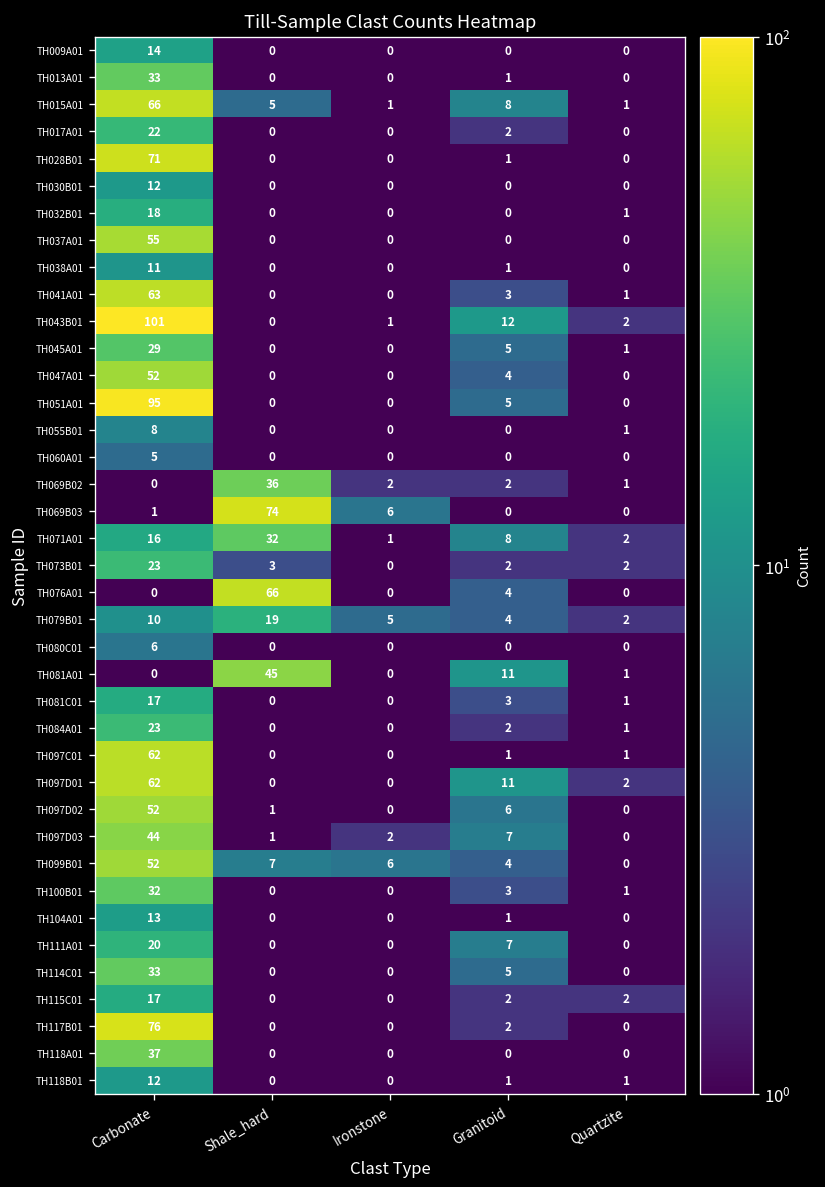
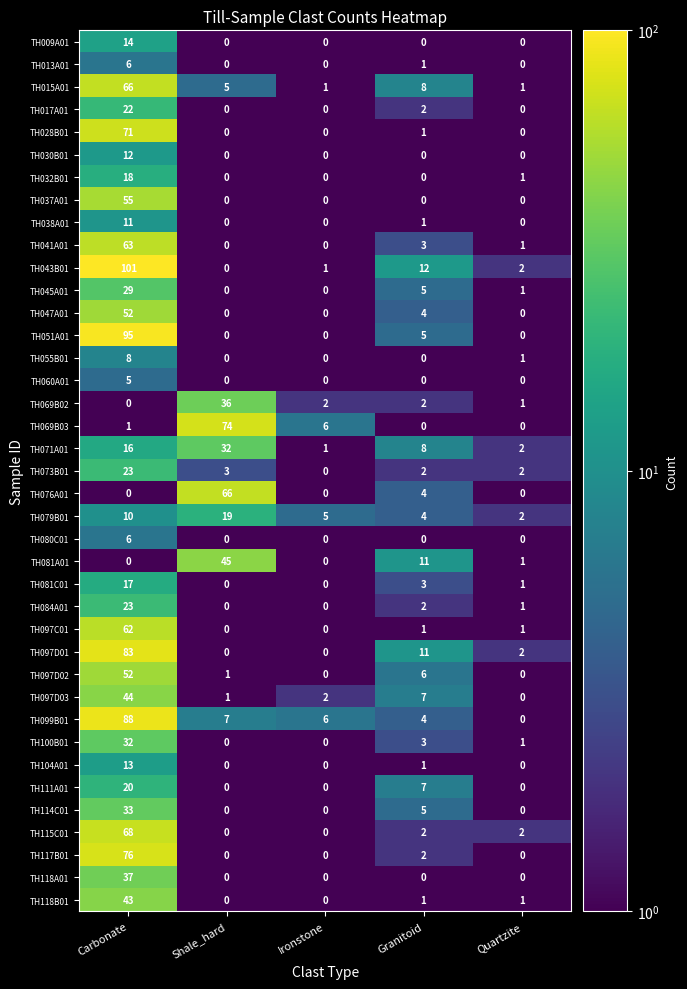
  {
    "TH009A01": {
      "Carbonate": 14,
      "Shale_hard": 0,
      "Ironstone": 0,
      "Granitoid": 0,
      "Quartzite": 0
    },
    "TH013A01": {
-     "Carbonate": 33,
+     "Carbonate": 6,
      "Shale_hard": 0,
      "Ironstone": 0,
      "Granitoid": 1,
      "Quartzite": 0
    },
    "TH015A01": {
      "Carbonate": 66,
      "Shale_hard": 5,
      "Ironstone": 1,
      "Granitoid": 8,
      "Quartzite": 1
    },
    "TH017A01": {
      "Carbonate": 22,
      "Shale_hard": 0,
      "Ironstone": 0,
      "Granitoid": 2,
      "Quartzite": 0
    },
    "TH028B01": {
      "Carbonate": 71,
      "Shale_hard": 0,
      "Ironstone": 0,
      "Granitoid": 1,
      "Quartzite": 0
    },
    "TH030B01": {
      "Carbonate": 12,
      "Shale_hard": 0,
      "Ironstone": 0,
      "Granitoid": 0,
      "Quartzite": 0
    },
    "TH032B01": {
      "Carbonate": 18,
      "Shale_hard": 0,
      "Ironstone": 0,
      "Granitoid": 0,
      "Quartzite": 1
    },
    "TH037A01": {
      "Carbonate": 55,
      "Shale_hard": 0,
      "Ironstone": 0,
      "Granitoid": 0,
      "Quartzite": 0
    },
    "TH038A01": {
      "Carbonate": 11,
      "Shale_hard": 0,
      "Ironstone": 0,
      "Granitoid": 1,
      "Quartzite": 0
    },
    "TH041A01": {
      "Carbonate": 63,
      "Shale_hard": 0,
      "Ironstone": 0,
      "Granitoid": 3,
      "Quartzite": 1
    },
    "TH043B01": {
      "Carbonate": 101,
      "Shale_hard": 0,
      "Ironstone": 1,
      "Granitoid": 12,
      "Quartzite": 2
    },
    "TH045A01": {
      "Carbonate": 29,
      "Shale_hard": 0,
      "Ironstone": 0,
      "Granitoid": 5,
      "Quartzite": 1
    },
    "TH047A01": {
      "Carbonate": 52,
      "Shale_hard": 0,
      "Ironstone": 0,
      "Granitoid": 4,
      "Quartzite": 0
    },
    "TH051A01": {
      "Carbonate": 95,
      "Shale_hard": 0,
      "Ironstone": 0,
      "Granitoid": 5,
      "Quartzite": 0
    },
    "TH055B01": {
      "Carbonate": 8,
      "Shale_hard": 0,
      "Ironstone": 0,
      "Granitoid": 0,
      "Quartzite": 1
    },
    "TH060A01": {
      "Carbonate": 5,
      "Shale_hard": 0,
      "Ironstone": 0,
      "Granitoid": 0,
      "Quartzite": 0
    },
    "TH069B02": {
      "Carbonate": 0,
      "Shale_hard": 36,
      "Ironstone": 2,
      "Granitoid": 2,
      "Quartzite": 1
    },
    "TH069B03": {
      "Carbonate": 1,
      "Shale_hard": 74,
      "Ironstone": 6,
      "Granitoid": 0,
      "Quartzite": 0
    },
    "TH071A01": {
      "Carbonate": 16,
      "Shale_hard": 32,
      "Ironstone": 1,
      "Granitoid": 8,
      "Quartzite": 2
    },
    "TH073B01": {
      "Carbonate": 23,
      "Shale_hard": 3,
      "Ironstone": 0,
      "Granitoid": 2,
      "Quartzite": 2
    },
    "TH076A01": {
      "Carbonate": 0,
      "Shale_hard": 66,
      "Ironstone": 0,
      "Granitoid": 4,
      "Quartzite": 0
    },
    "TH079B01": {
      "Carbonate": 10,
      "Shale_hard": 19,
      "Ironstone": 5,
      "Granitoid": 4,
      "Quartzite": 2
    },
    "TH080C01": {
      "Carbonate": 6,
      "Shale_hard": 0,
      "Ironstone": 0,
      "Granitoid": 0,
      "Quartzite": 0
    },
    "TH081A01": {
      "Carbonate": 0,
      "Shale_hard": 45,
      "Ironstone": 0,
      "Granitoid": 11,
      "Quartzite": 1
    },
    "TH081C01": {
      "Carbonate": 17,
      "Shale_hard": 0,
      "Ironstone": 0,
      "Granitoid": 3,
      "Quartzite": 1
    },
    "TH084A01": {
      "Carbonate": 23,
      "Shale_hard": 0,
      "Ironstone": 0,
      "Granitoid": 2,
      "Quartzite": 1
    },
    "TH097C01": {
      "Carbonate": 62,
      "Shale_hard": 0,
      "Ironstone": 0,
      "Granitoid": 1,
      "Quartzite": 1
    },
    "TH097D01": {
-     "Carbonate": 62,
+     "Carbonate": 83,
      "Shale_hard": 0,
      "Ironstone": 0,
      "Granitoid": 11,
      "Quartzite": 2
    },
    "TH097D02": {
      "Carbonate": 52,
      "Shale_hard": 1,
      "Ironstone": 0,
      "Granitoid": 6,
      "Quartzite": 0
    },
    "TH097D03": {
      "Carbonate": 44,
      "Shale_hard": 1,
      "Ironstone": 2,
      "Granitoid": 7,
      "Quartzite": 0
    },
    "TH099B01": {
-     "Carbonate": 52,
+     "Carbonate": 88,
      "Shale_hard": 7,
      "Ironstone": 6,
      "Granitoid": 4,
      "Quartzite": 0
    },
    "TH100B01": {
      "Carbonate": 32,
      "Shale_hard": 0,
      "Ironstone": 0,
      "Granitoid": 3,
      "Quartzite": 1
    },
    "TH104A01": {
      "Carbonate": 13,
      "Shale_hard": 0,
      "Ironstone": 0,
      "Granitoid": 1,
      "Quartzite": 0
    },
    "TH111A01": {
      "Carbonate": 20,
      "Shale_hard": 0,
      "Ironstone": 0,
      "Granitoid": 7,
      "Quartzite": 0
    },
    "TH114C01": {
      "Carbonate": 33,
      "Shale_hard": 0,
      "Ironstone": 0,
      "Granitoid": 5,
      "Quartzite": 0
    },
    "TH115C01": {
-     "Carbonate": 17,
+     "Carbonate": 68,
      "Shale_hard": 0,
      "Ironstone": 0,
      "Granitoid": 2,
      "Quartzite": 2
    },
    "TH117B01": {
      "Carbonate": 76,
      "Shale_hard": 0,
      "Ironstone": 0,
      "Granitoid": 2,
      "Quartzite": 0
    },
    "TH118A01": {
      "Carbonate": 37,
      "Shale_hard": 0,
      "Ironstone": 0,
      "Granitoid": 0,
      "Quartzite": 0
    },
    "TH118B01": {
-     "Carbonate": 12,
+     "Carbonate": 43,
      "Shale_hard": 0,
      "Ironstone": 0,
      "Granitoid": 1,
      "Quartzite": 1
    }
  }
